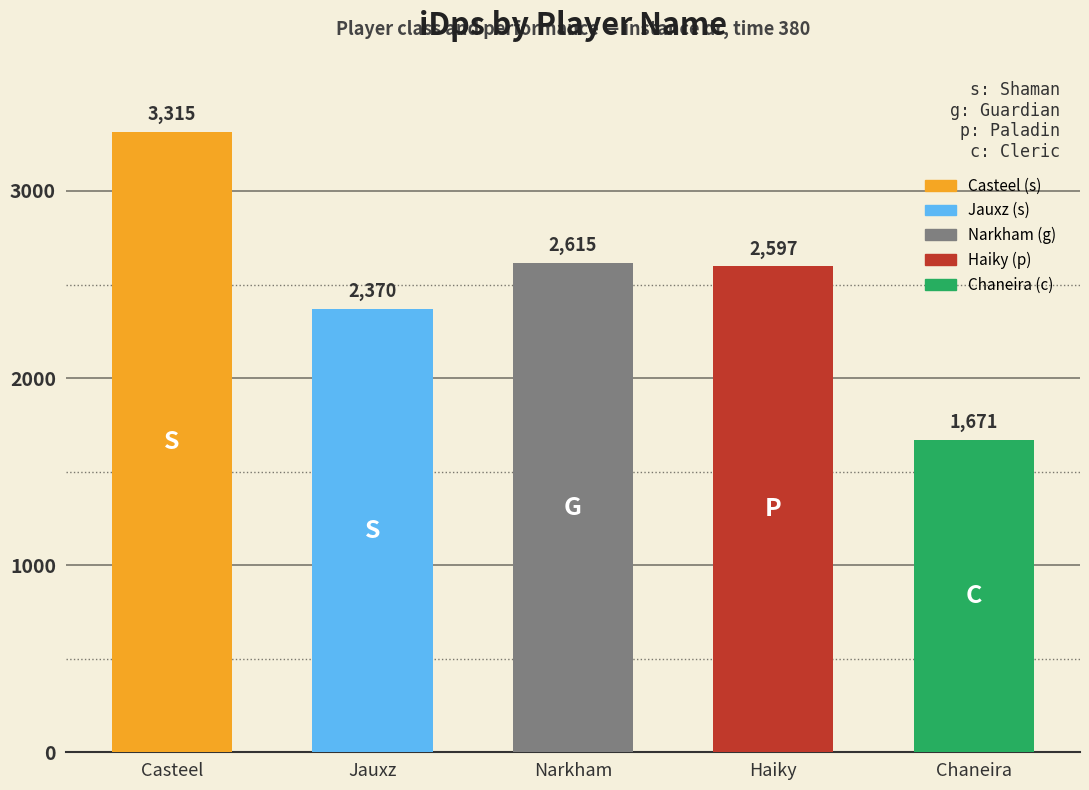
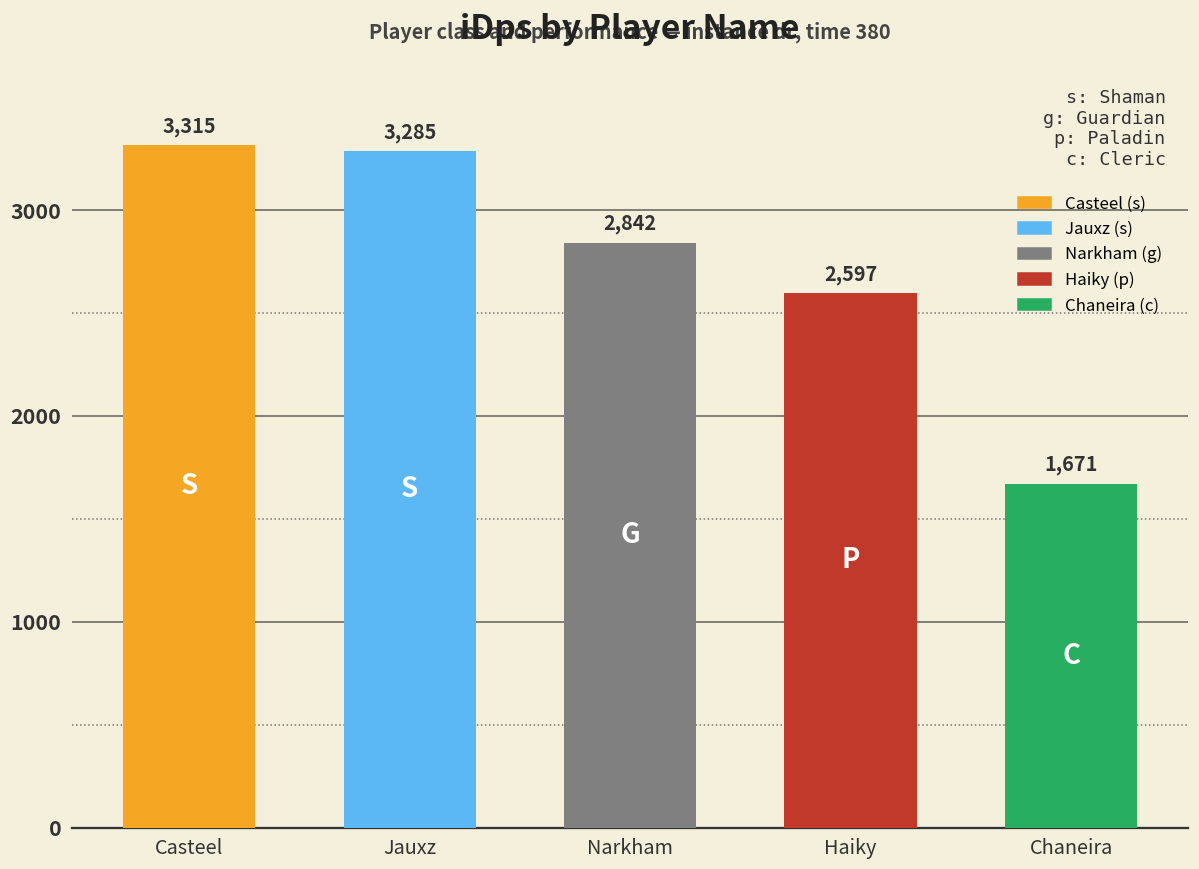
  {
    "Casteel": "3,315",
-   "Jauxz": "2,370",
-   "Narkham": "2,615",
+   "Jauxz": "3,285",
+   "Narkham": "2,842",
    "Haiky": "2,597",
    "Chaneira": "1,671"
  }
